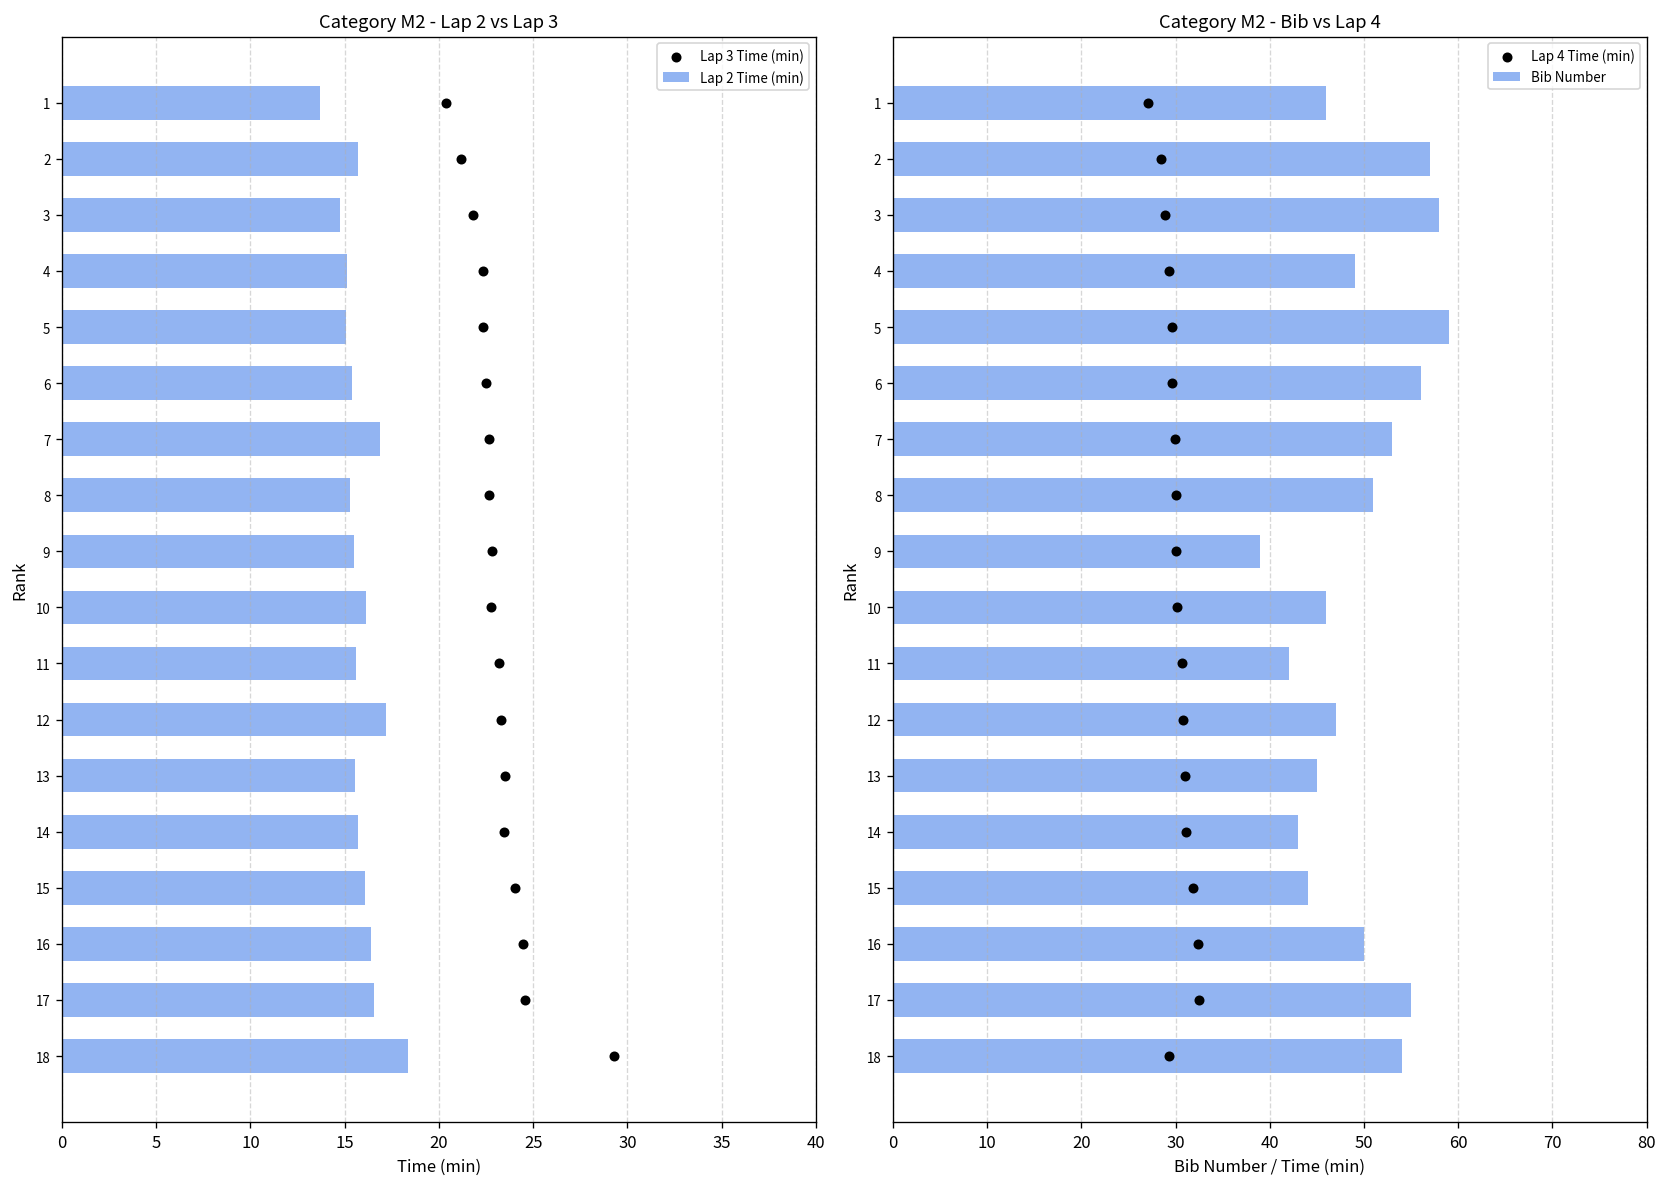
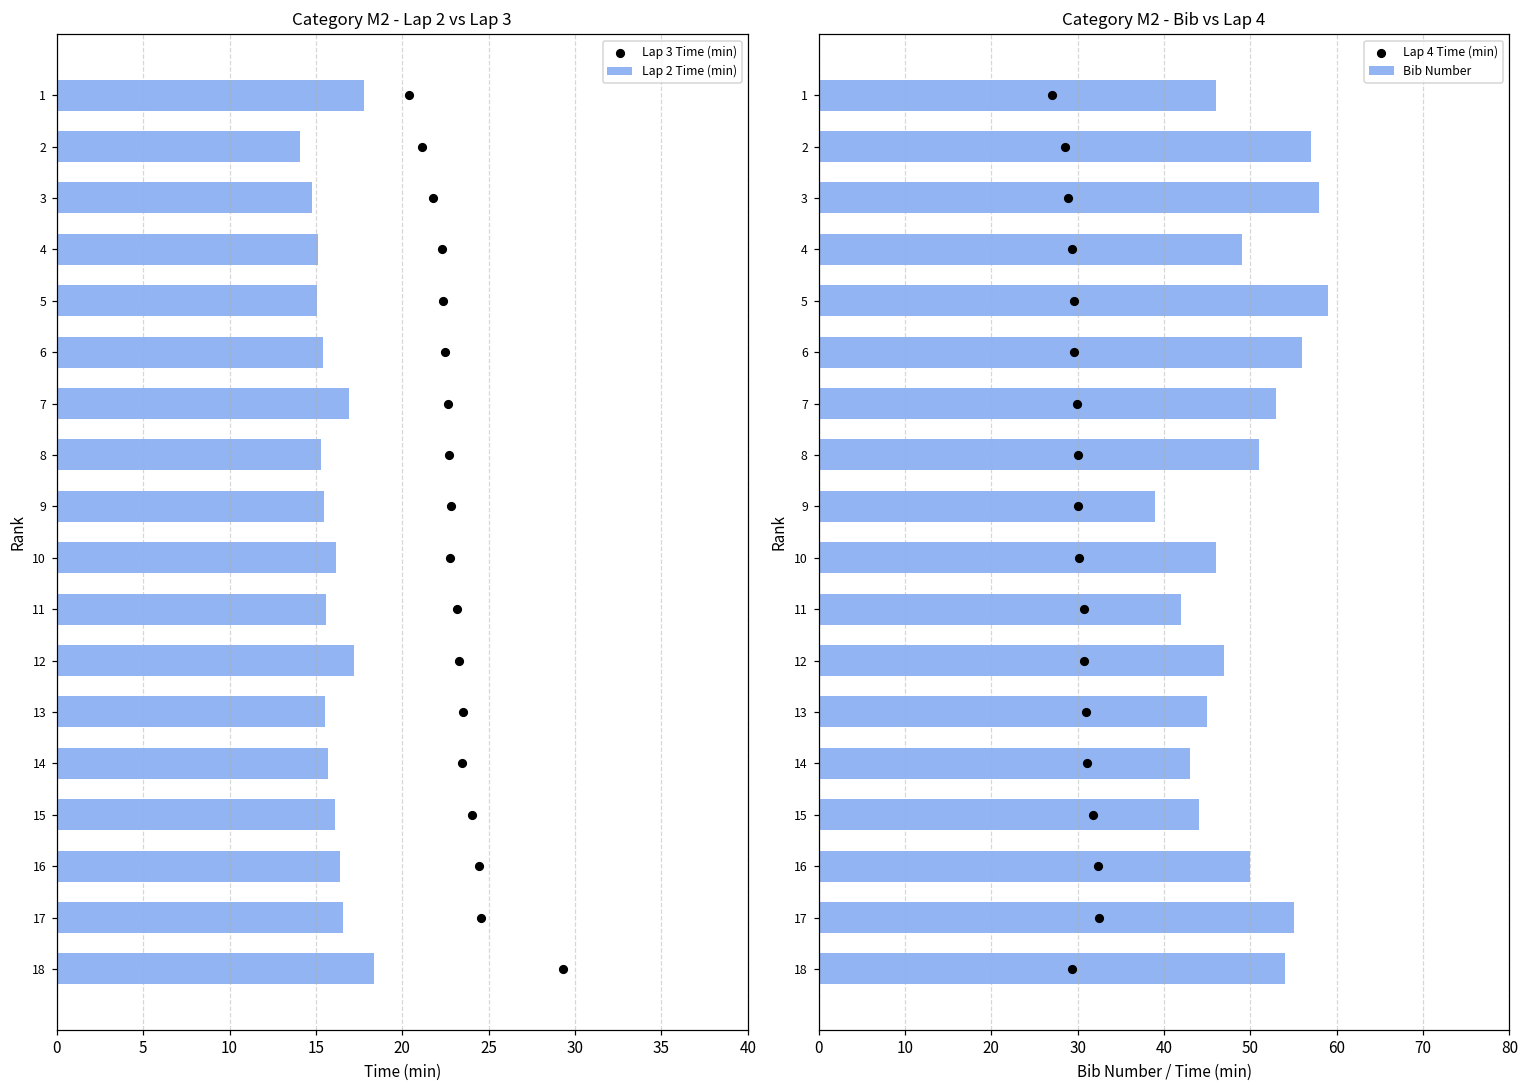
  {
    "Category M2 - Lap 2 vs Lap 3": {
      "Lap 2 Time (min)": {
-       "1": 13.7,
-       "2": 15.7,
+       "1": 17.8,
+       "2": 14.1,
        "3": 14.8,
        "4": 15.1,
        "5": 15.1,
        "6": 15.4,
        "7": 16.9,
        "8": 15.3,
        "9": 15.5,
        "10": 16.2,
        "11": 15.6,
        "12": 17.2,
        "13": 15.6,
        "14": 15.7,
        "15": 16.1,
        "16": 16.4,
        "17": 16.6,
        "18": 18.4
      }
    },
    "Category M2 - Bib vs Lap 4": {
      "Bib Number": {
        "1": 46,
        "2": 57,
        "3": 58,
        "4": 49,
        "5": 59,
        "6": 56,
        "7": 53,
        "8": 51,
        "9": 39,
        "10": 46,
        "11": 42,
        "12": 47,
        "13": 45,
        "14": 43,
        "15": 44,
        "16": 50,
        "17": 55,
        "18": 54
      }
    }
  }
